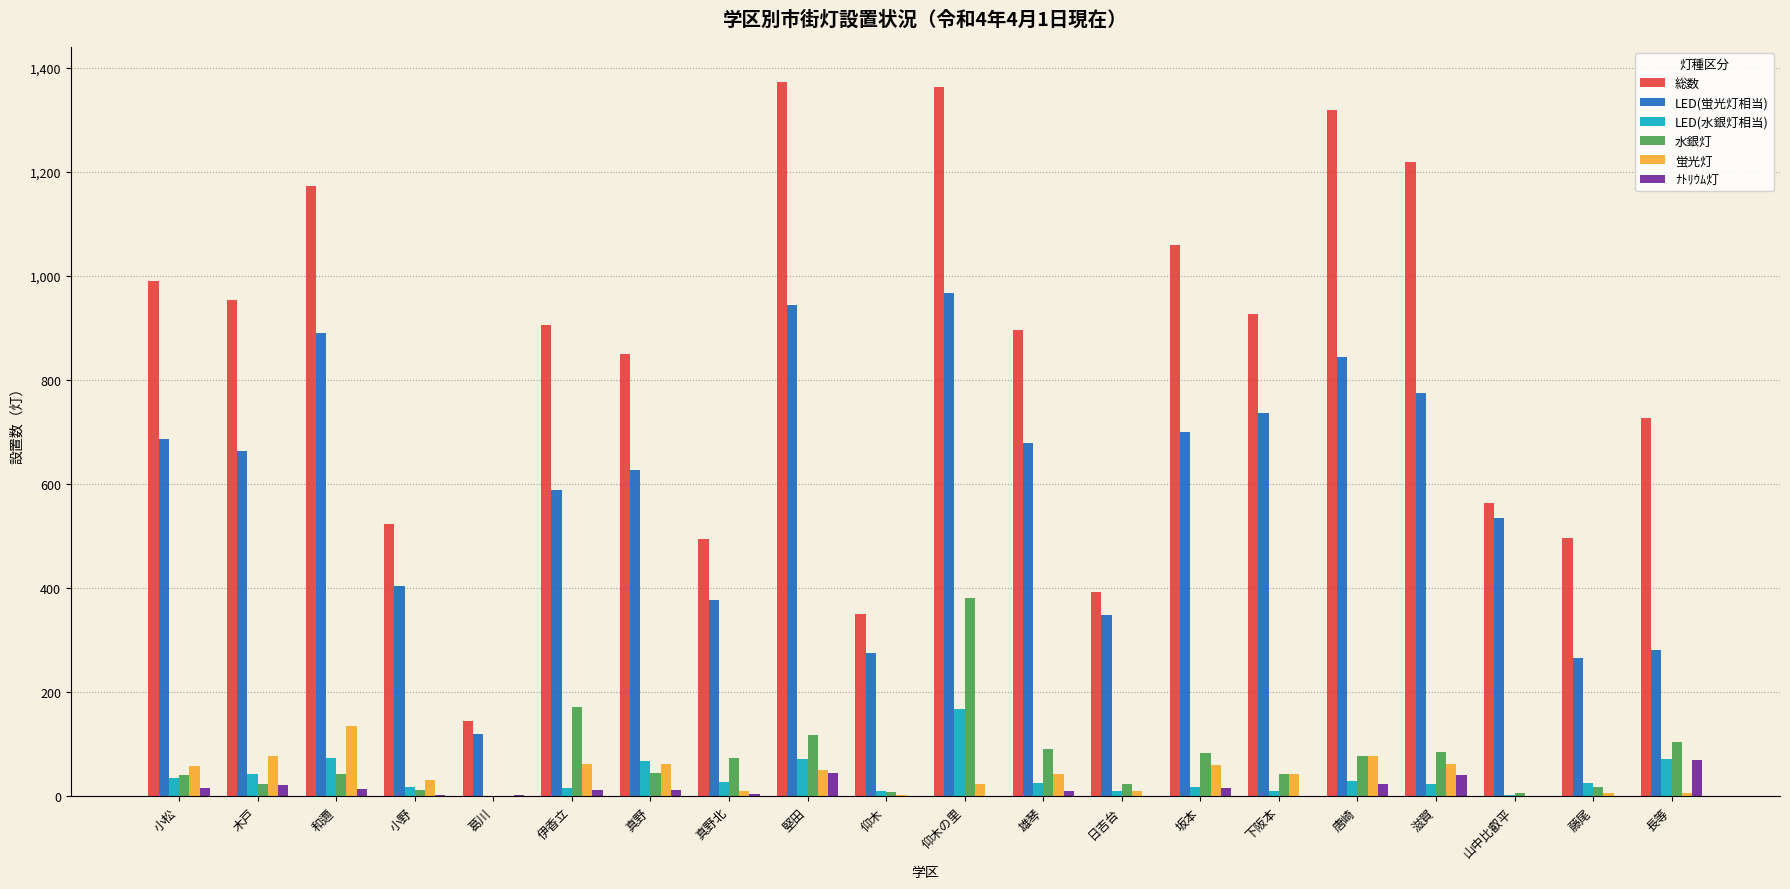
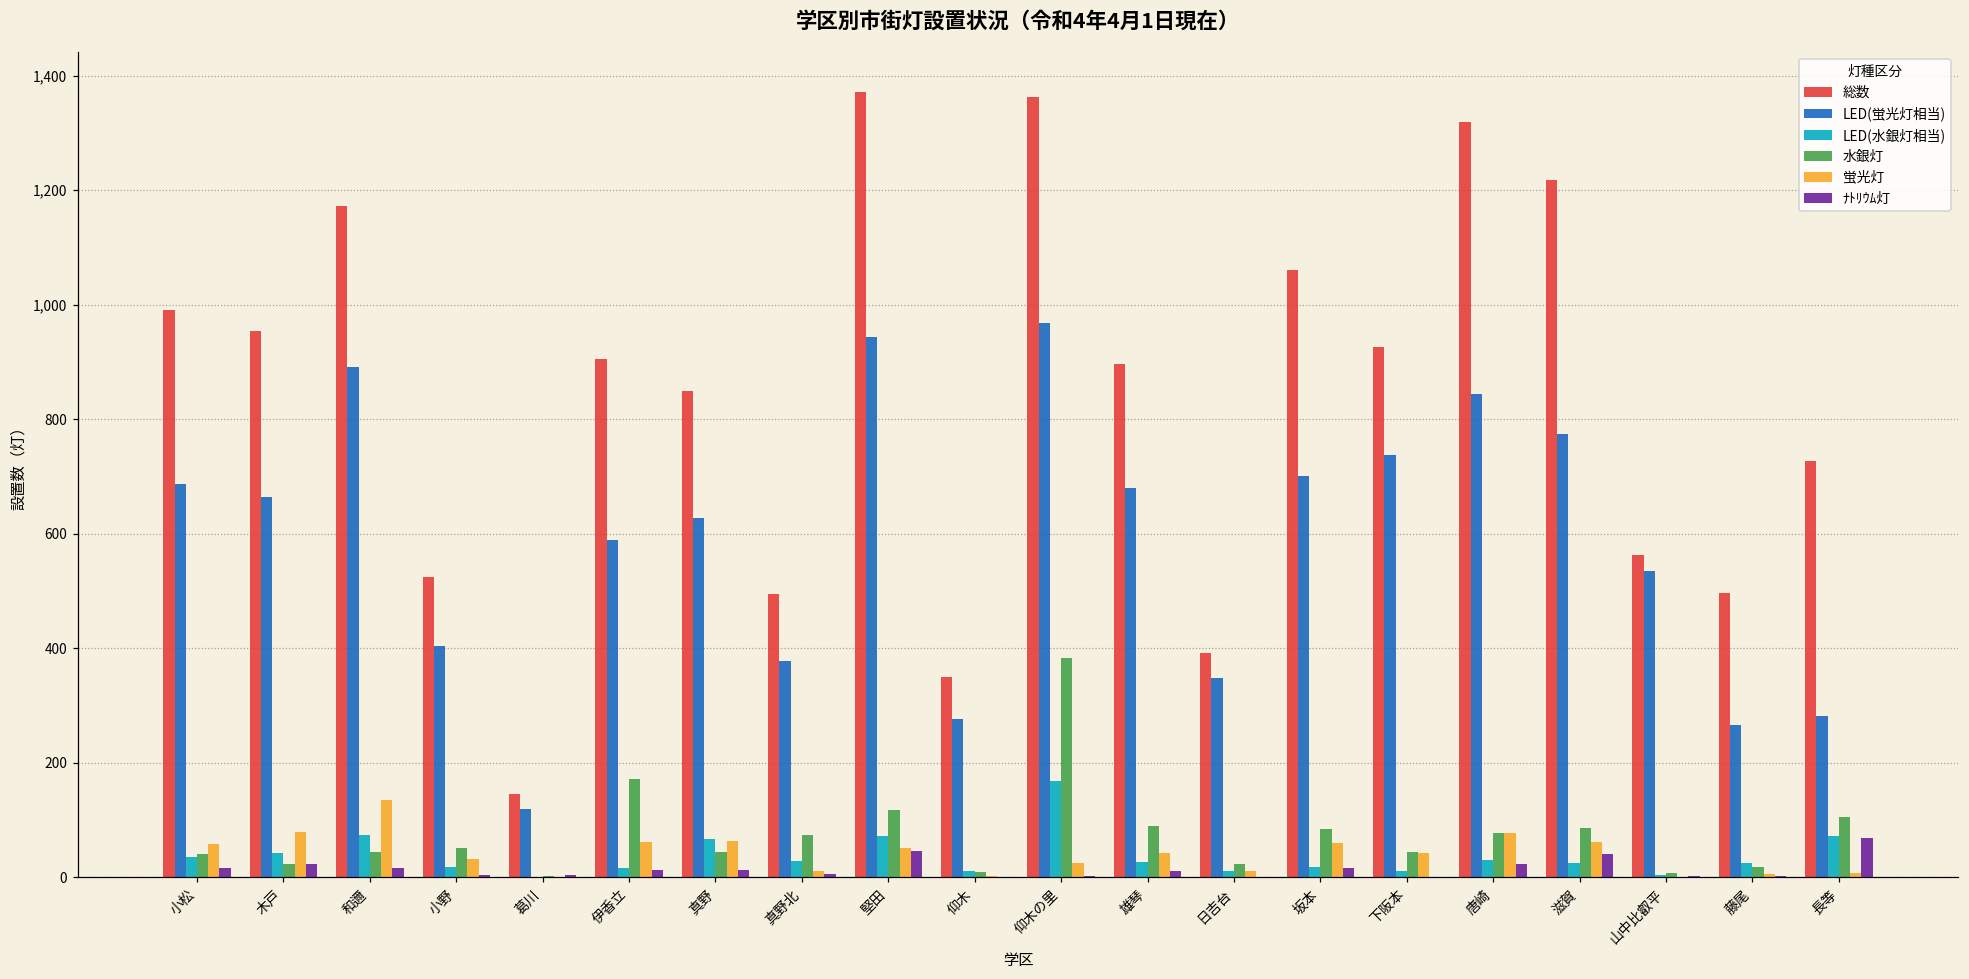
  {
    "総数": {
      "小松": "990",
      "木戸": "950",
      "和邇": "1,170",
      "小野": "520",
      "葛川": "150",
      "伊香立": "910",
      "真野": "850",
      "真野北": "500",
      "堅田": "1,370",
      "仰木": "350",
      "仰木の里": "1,360",
      "雄琴": "900",
      "日吉台": "390",
      "坂本": "1,060",
      "下阪本": "930",
      "唐崎": "1,320",
      "滋賀": "1,220",
      "山中比叡平": "560",
      "藤尾": "500",
      "長等": "730"
    },
    "LED(蛍光灯相当)": {
      "小松": "690",
      "木戸": "660",
      "和邇": "890",
      "小野": "400",
      "葛川": "120",
      "伊香立": "590",
      "真野": "630",
      "真野北": "380",
      "堅田": "940",
      "仰木": "280",
      "仰木の里": "970",
      "雄琴": "680",
      "日吉台": "350",
      "坂本": "700",
      "下阪本": "740",
      "唐崎": "840",
      "滋賀": "770",
      "山中比叡平": "530",
      "藤尾": "270",
      "長等": "280"
    },
    "LED(水銀灯相当)": {
      "小松": "40",
      "木戸": "40",
      "和邇": "70",
      "小野": "20",
      "葛川": "0",
      "伊香立": "20",
      "真野": "70",
      "真野北": "30",
      "堅田": "70",
      "仰木": "10",
      "仰木の里": "170",
      "雄琴": "30",
      "日吉台": "10",
      "坂本": "20",
      "下阪本": "10",
      "唐崎": "30",
      "滋賀": "20",
      "藤尾": "30",
      "長等": "70"
    },
    "水銀灯": {
      "小松": "40",
      "木戸": "20",
      "和邇": "40",
-     "小野": "10",
+     "小野": "50",
      "伊香立": "170",
      "真野": "40",
      "真野北": "70",
      "堅田": "120",
      "仰木": "10",
      "仰木の里": "380",
      "雄琴": "90",
      "日吉台": "20",
      "坂本": "80",
      "下阪本": "40",
      "唐崎": "80",
      "滋賀": "90",
      "山中比叡平": "10",
      "藤尾": "20",
      "長等": "110"
    },
    "蛍光灯": {
      "小松": "60",
      "木戸": "80",
      "和邇": "140",
      "小野": "30",
      "葛川": "0",
      "伊香立": "60",
      "真野": "60",
      "真野北": "10",
      "堅田": "50",
      "仰木の里": "20",
      "雄琴": "40",
      "日吉台": "10",
      "坂本": "60",
      "下阪本": "40",
      "唐崎": "80",
      "滋賀": "60",
      "山中比叡平": "0",
      "藤尾": "10",
      "長等": "10"
    },
    "ﾅﾄﾘｳﾑ灯": {
      "小松": "20",
      "木戸": "20",
      "和邇": "20",
      "伊香立": "10",
      "真野": "10",
      "真野北": "10",
      "堅田": "50",
      "仰木": "0",
      "雄琴": "10",
      "日吉台": "0",
      "坂本": "20",
      "下阪本": "0",
      "唐崎": "20",
      "滋賀": "40",
      "長等": "70"
    }
  }
